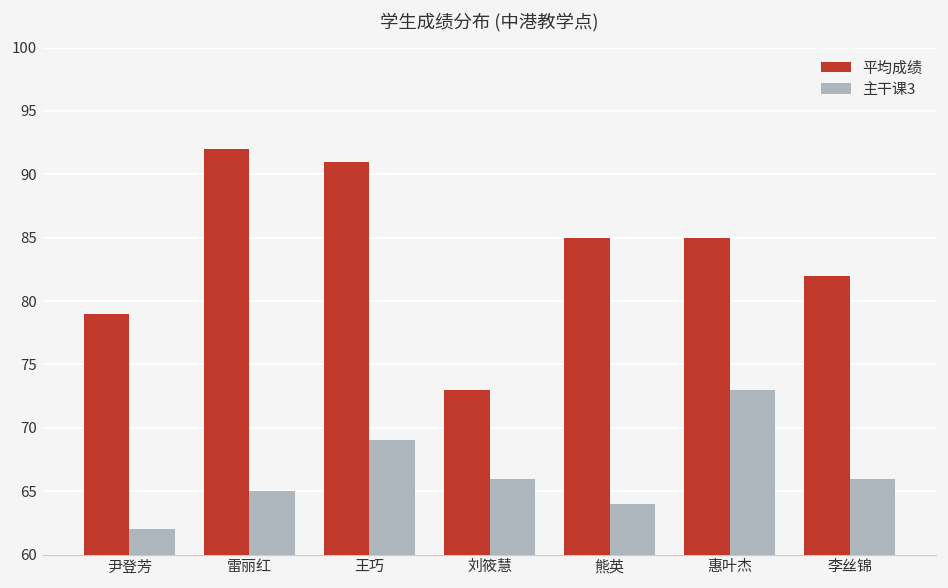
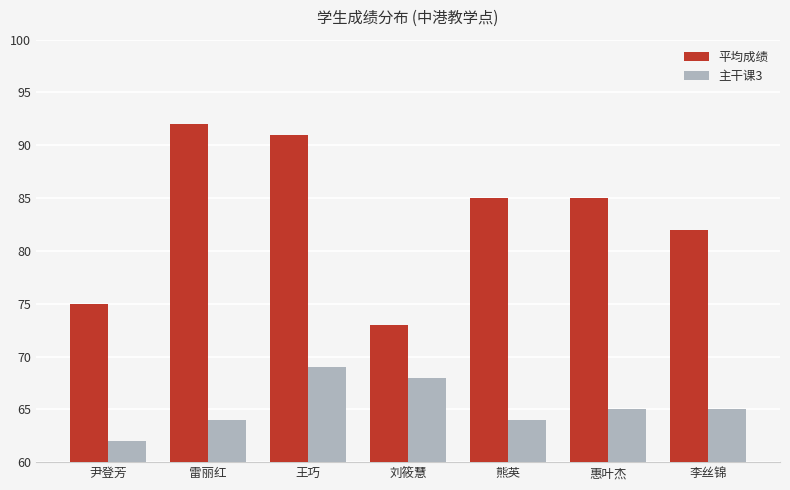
  {
    "平均成绩": {
-     "尹登芳": 79,
+     "尹登芳": 75,
      "雷丽红": 92,
      "王巧": 91,
      "刘筱慧": 73,
      "熊英": 85,
      "惠叶杰": 85,
      "李丝锦": 82
    },
    "主干课3": {
      "尹登芳": 62,
-     "雷丽红": 65,
+     "雷丽红": 64,
      "王巧": 69,
-     "刘筱慧": 66,
+     "刘筱慧": 68,
      "熊英": 64,
-     "惠叶杰": 73,
-     "李丝锦": 66
+     "惠叶杰": 65,
+     "李丝锦": 65
    }
  }
